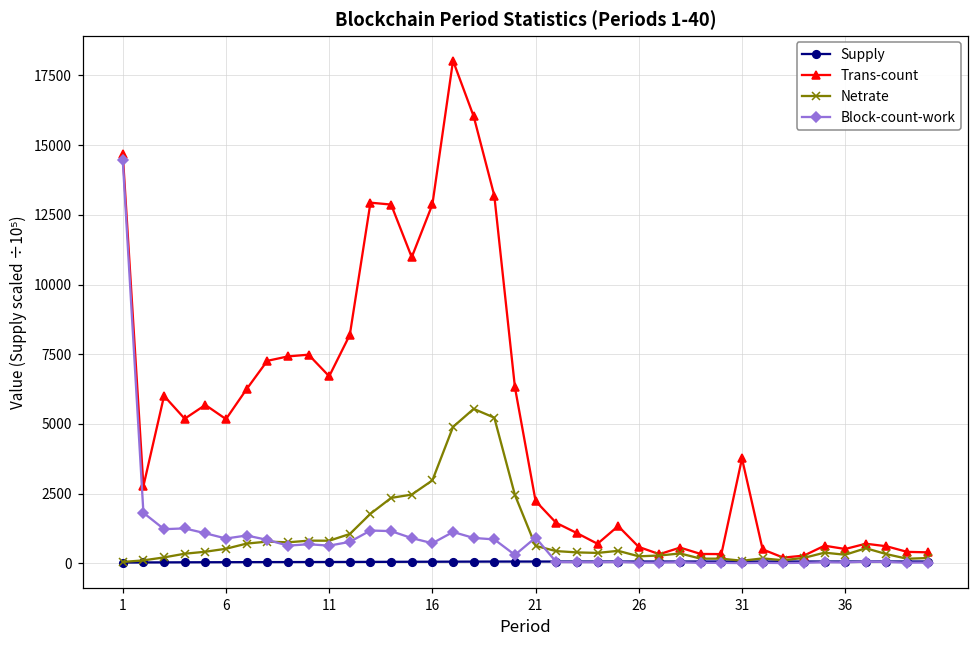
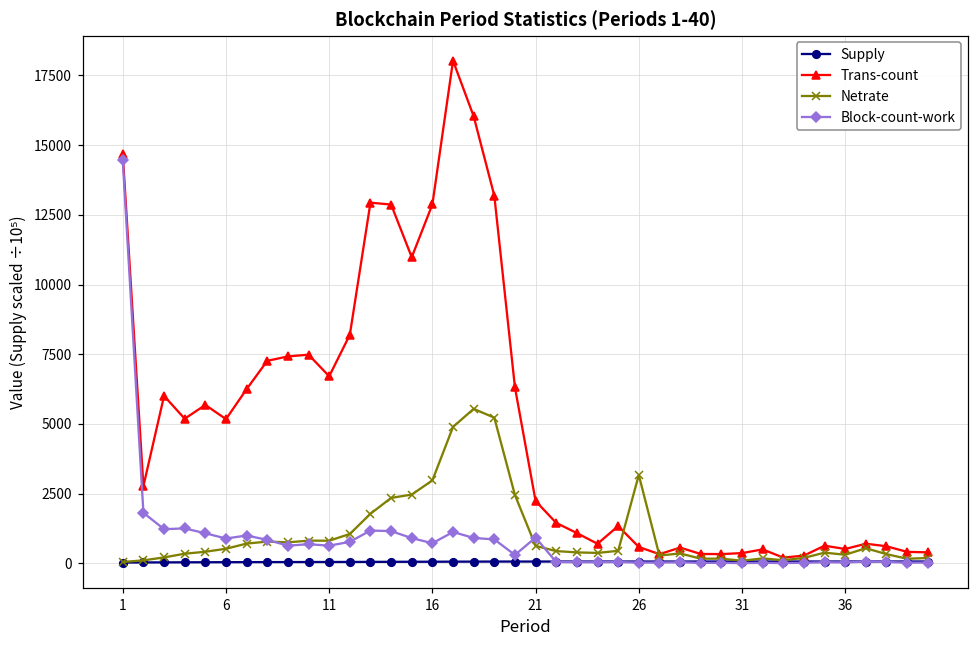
  {
    "Supply": {
      "6": 0,
      "11": 0,
      "16": 100,
      "21": 100
    },
    "Trans-count": {
      "1": 14700,
      "6": 5200,
      "11": 6700,
      "16": 12900,
      "21": 2200,
      "26": 600,
-     "31": 3800,
+     "31": 400,
      "36": 500
    },
    "Netrate": {
      "6": 500,
      "11": 800,
      "16": 3000,
      "21": 600,
-     "26": 300,
+     "26": 3200,
      "36": 300
    },
    "Block-count-work": {
      "1": 14500,
      "6": 900,
      "11": 600,
      "16": 700,
      "21": 900
    }
  }
